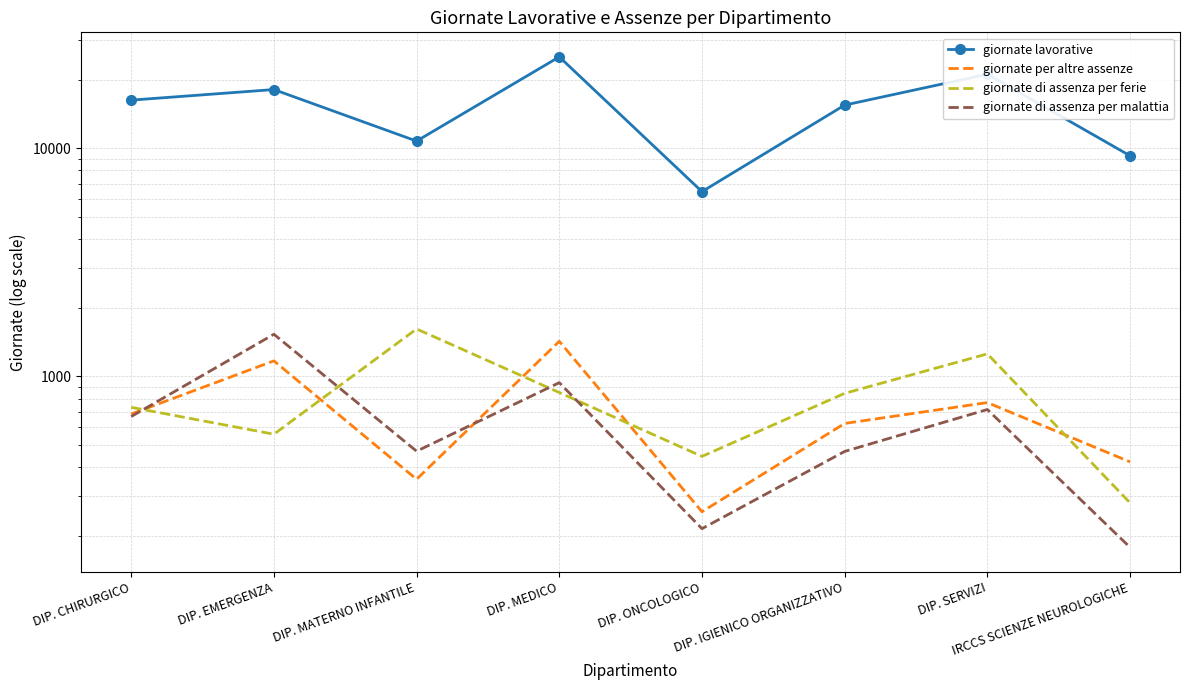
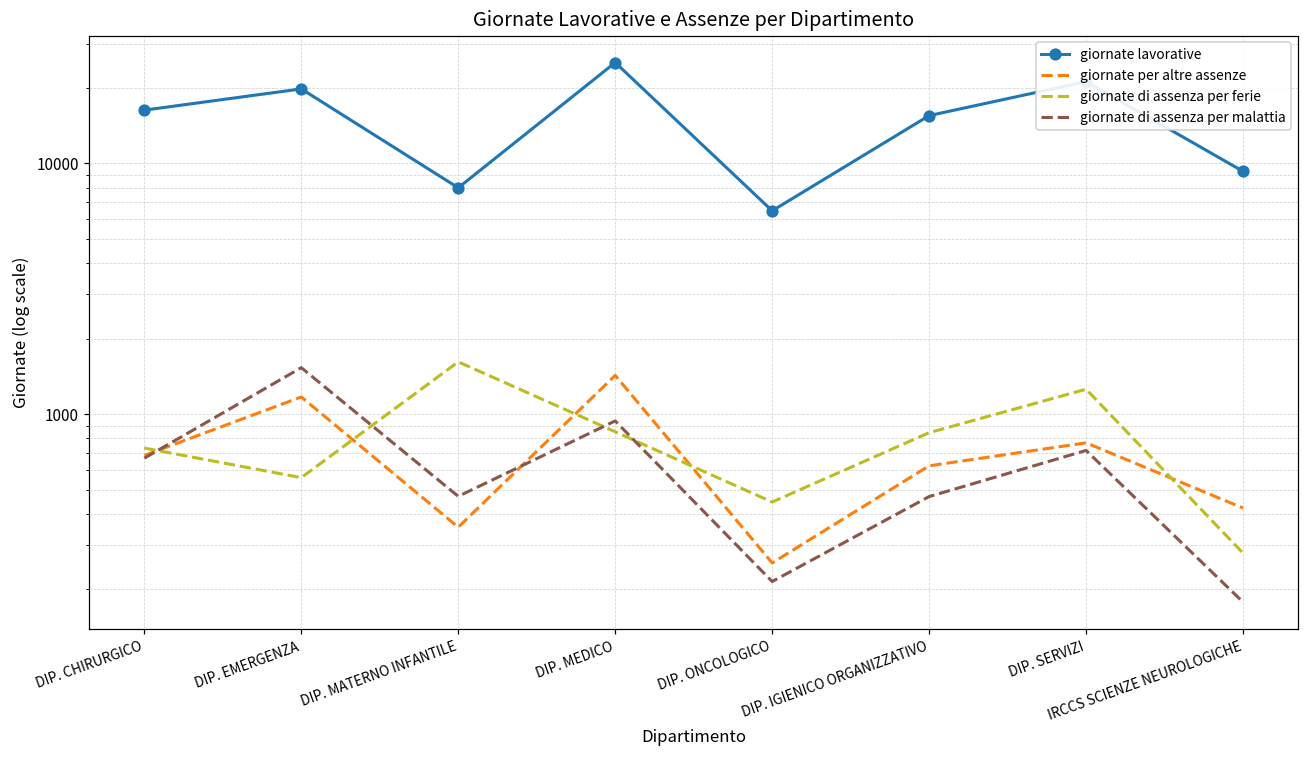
  {
    "giornate lavorative": {
      "DIP. CHIRURGICO": 16000,
-     "DIP. EMERGENZA": 18000,
-     "DIP. MATERNO INFANTILE": 11000,
+     "DIP. EMERGENZA": 20000,
+     "DIP. MATERNO INFANTILE": 8000,
      "DIP. MEDICO": 25000,
      "DIP. ONCOLOGICO": 6500,
      "DIP. IGIENICO ORGANIZZATIVO": 15000,
      "IRCCS SCIENZE NEUROLOGICHE": 9300
    },
    "giornate per altre assenze": {
      "DIP. EMERGENZA": 1200,
      "DIP. MATERNO INFANTILE": 350,
      "DIP. MEDICO": 1400,
      "DIP. ONCOLOGICO": 260,
      "DIP. IGIENICO ORGANIZZATIVO": 620,
      "DIP. SERVIZI": 770,
      "IRCCS SCIENZE NEUROLOGICHE": 420
    },
    "giornate di assenza per ferie": {
      "DIP. CHIRURGICO": 730,
      "DIP. EMERGENZA": 560,
      "DIP. MATERNO INFANTILE": 1600,
      "DIP. MEDICO": 850,
      "DIP. ONCOLOGICO": 450,
      "DIP. IGIENICO ORGANIZZATIVO": 840,
      "DIP. SERVIZI": 1300,
      "IRCCS SCIENZE NEUROLOGICHE": 280
    },
    "giornate di assenza per malattia": {
      "DIP. EMERGENZA": 1500,
      "DIP. MATERNO INFANTILE": 470,
      "DIP. MEDICO": 940,
      "DIP. ONCOLOGICO": 220,
      "DIP. IGIENICO ORGANIZZATIVO": 470,
      "DIP. SERVIZI": 720,
      "IRCCS SCIENZE NEUROLOGICHE": 180
    }
  }
